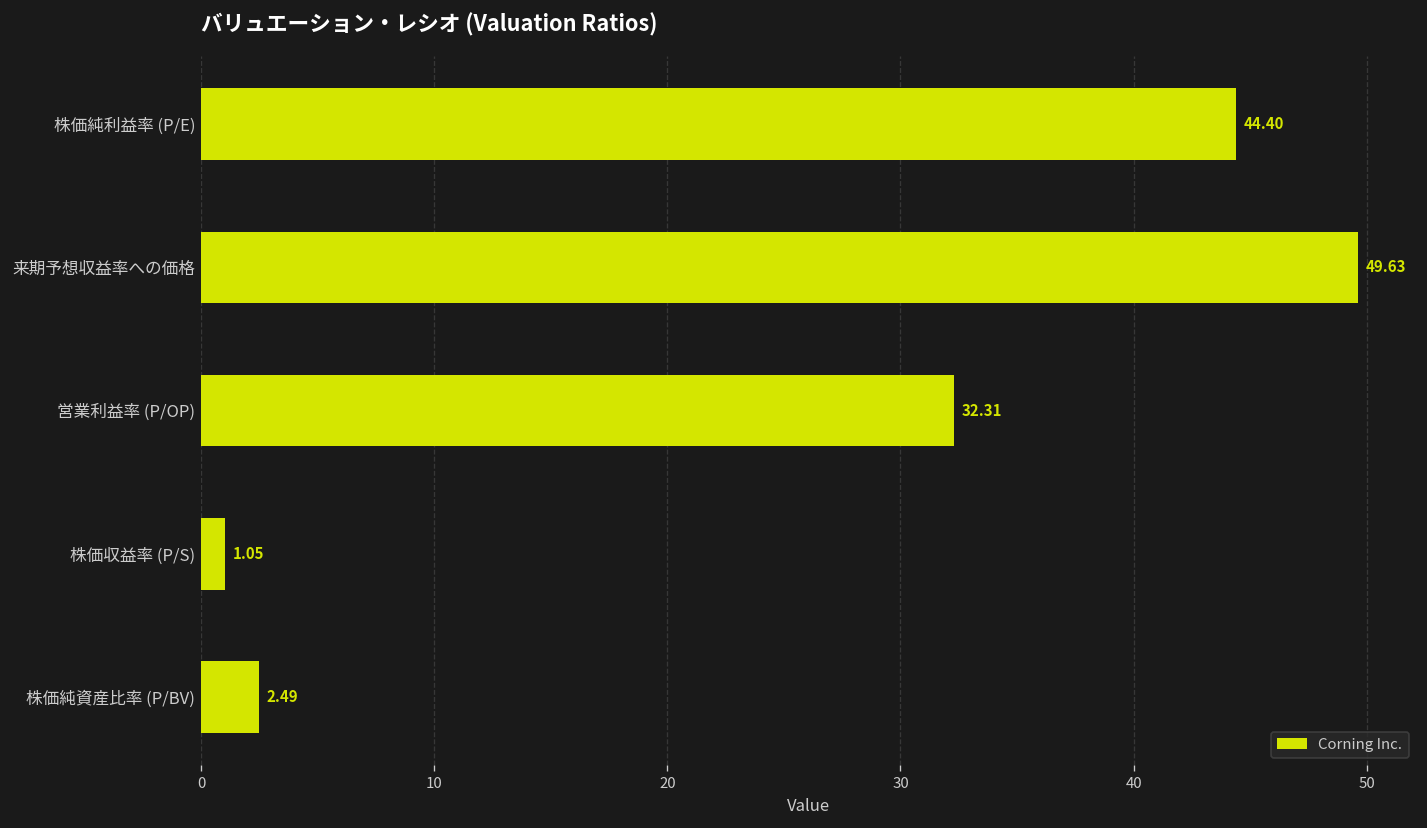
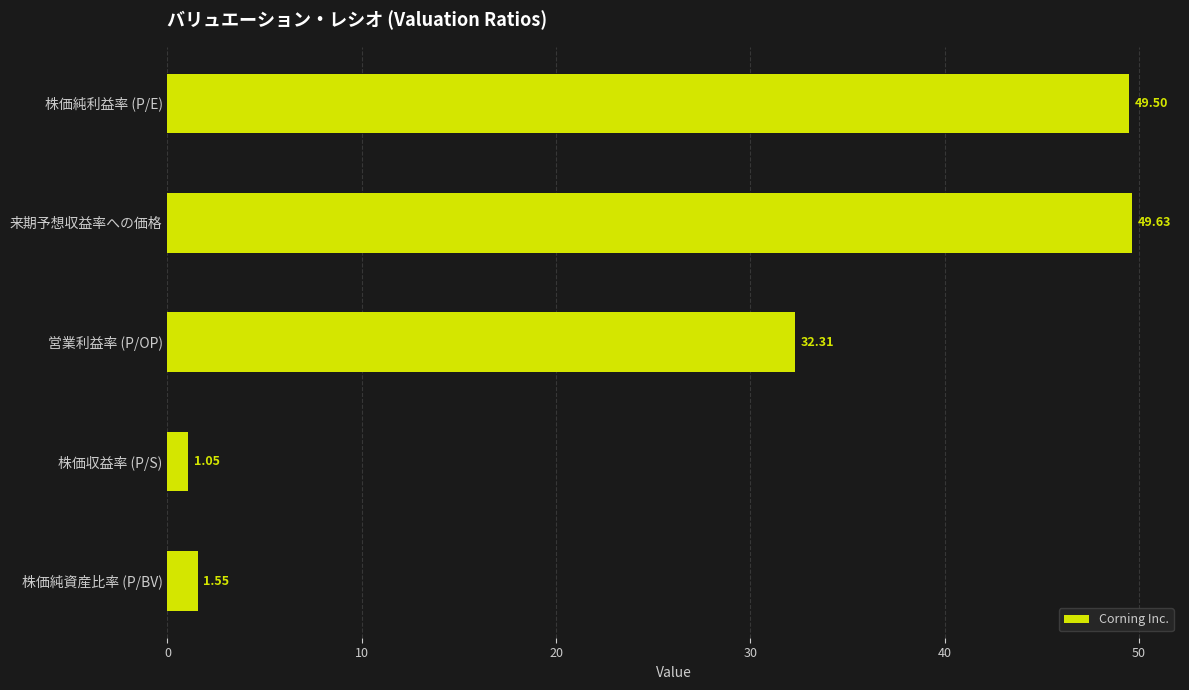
  {
-   "株価純利益率 (P/E)": 44.40,
+   "株価純利益率 (P/E)": 49.50,
    "来期予想収益率への価格": 49.63,
    "営業利益率 (P/OP)": 32.31,
    "株価収益率 (P/S)": 1.05,
-   "株価純資産比率 (P/BV)": 2.49
+   "株価純資産比率 (P/BV)": 1.55
  }
